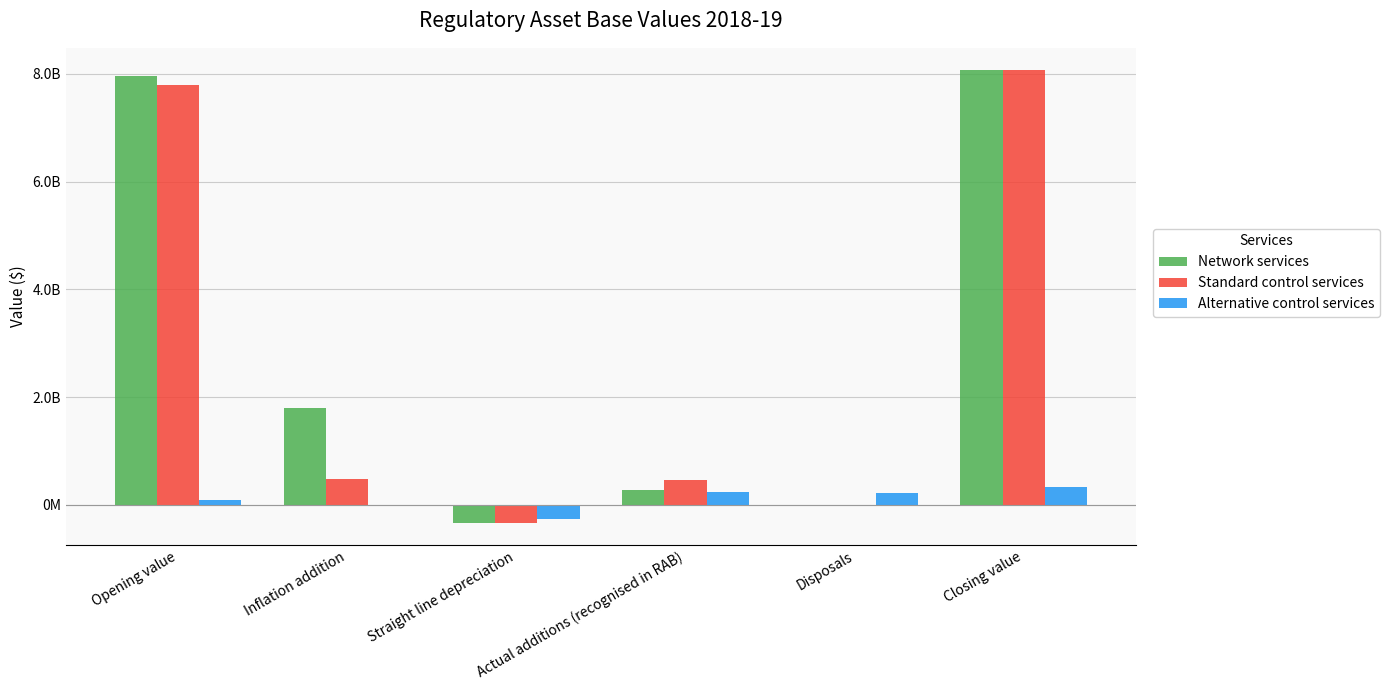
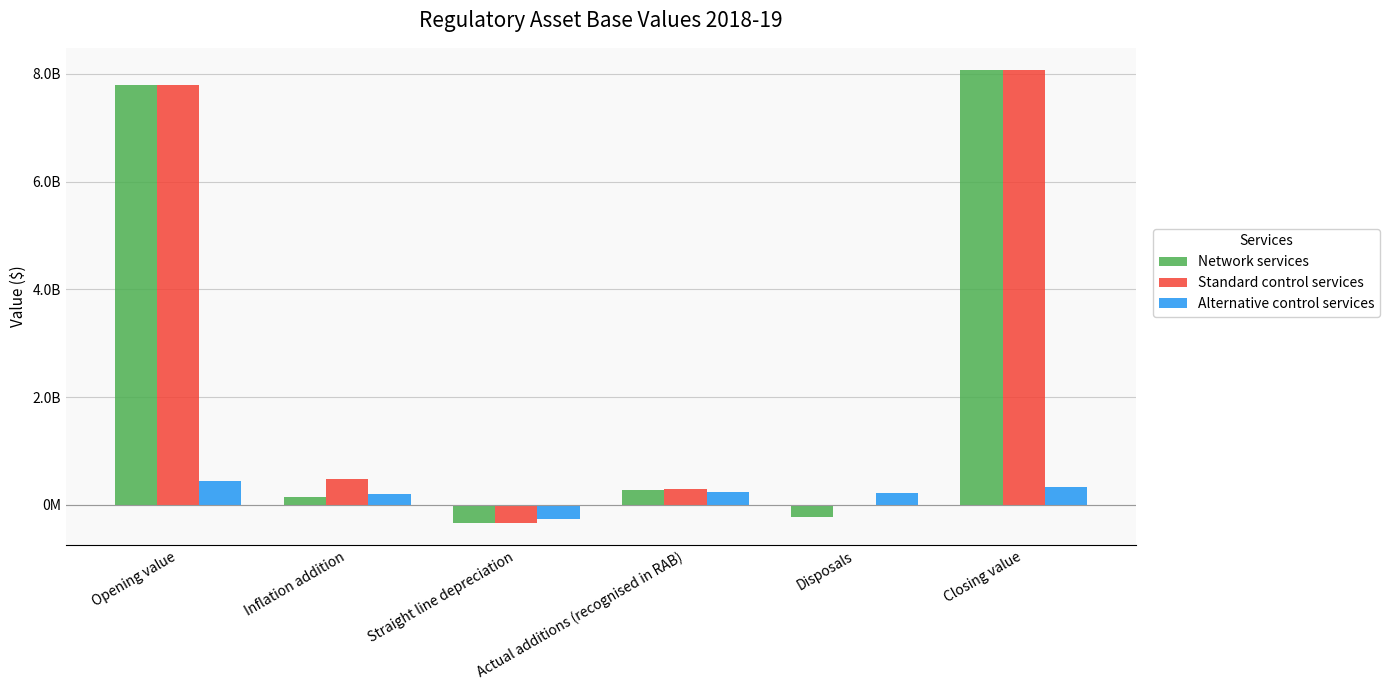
  {
    "Network services": {
-     "Opening value": 8000000000,
-     "Inflation addition": 1800000000,
+     "Opening value": 7800000000,
+     "Inflation addition": 100000000,
      "Straight line depreciation": -300000000,
      "Actual additions (recognised in RAB)": 300000000,
-     "Disposals": 0,
+     "Disposals": -200000000,
      "Closing value": 8100000000
    },
    "Standard control services": {
      "Opening value": 7800000000,
      "Inflation addition": 500000000,
      "Straight line depreciation": -300000000,
-     "Actual additions (recognised in RAB)": 500000000,
+     "Actual additions (recognised in RAB)": 300000000,
      "Closing value": 8100000000
    },
    "Alternative control services": {
-     "Opening value": 100000000,
-     "Inflation addition": 0,
+     "Opening value": 400000000,
+     "Inflation addition": 200000000,
      "Straight line depreciation": -300000000,
      "Actual additions (recognised in RAB)": 200000000,
      "Disposals": 200000000,
      "Closing value": 300000000
    }
  }
